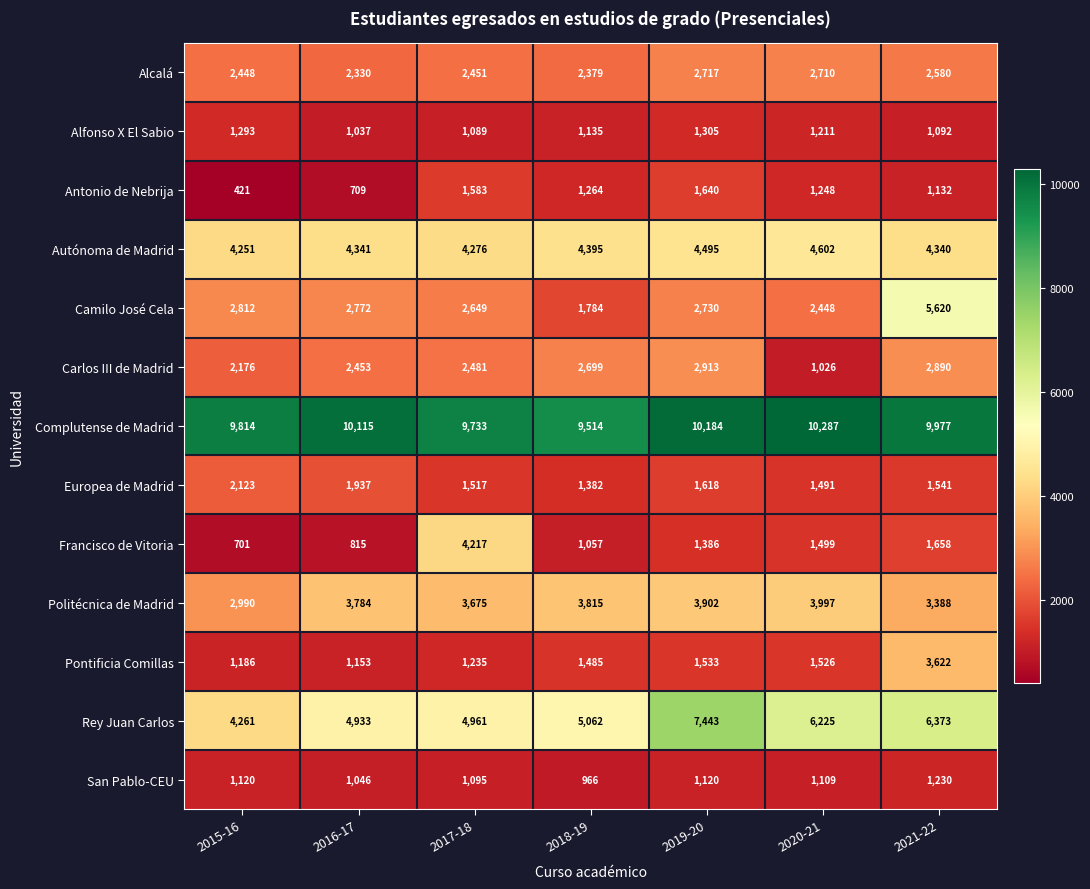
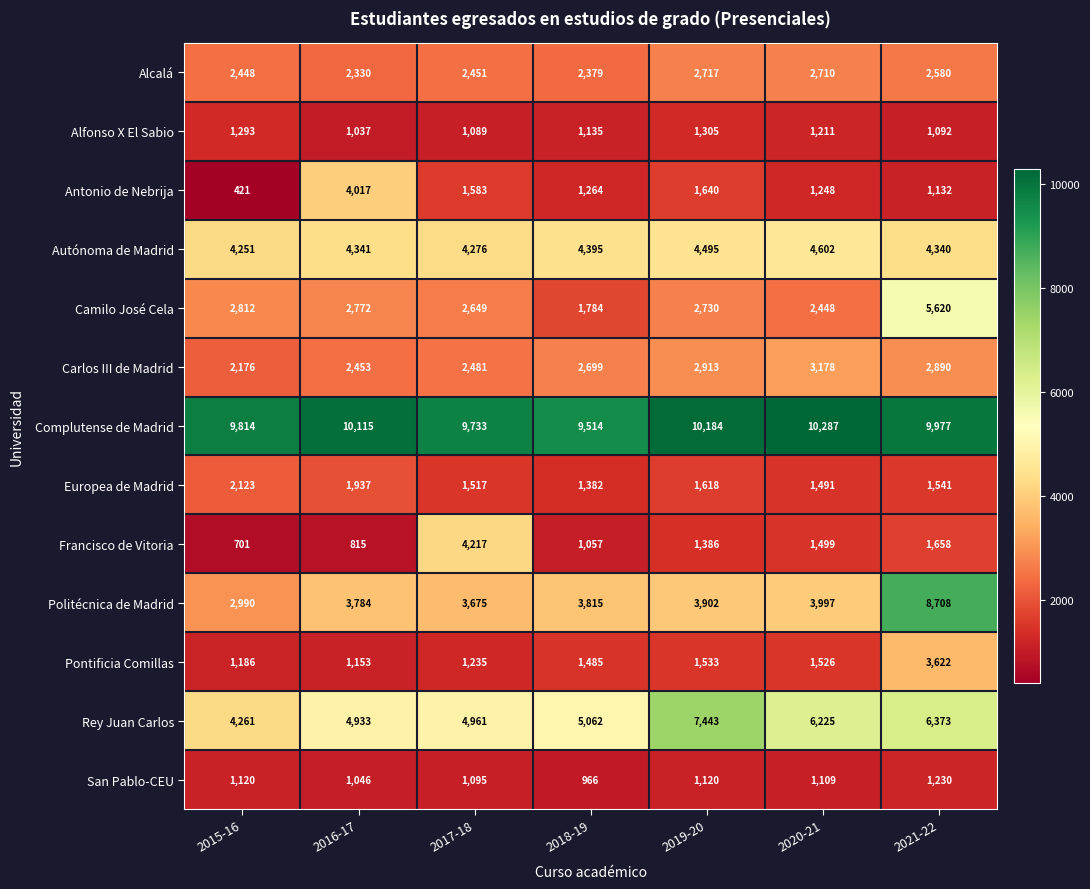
  {
    "Alcalá": {
      "2015-16": "2,448",
      "2016-17": "2,330",
      "2017-18": "2,451",
      "2018-19": "2,379",
      "2019-20": "2,717",
      "2020-21": "2,710",
      "2021-22": "2,580"
    },
    "Alfonso X El Sabio": {
      "2015-16": "1,293",
      "2016-17": "1,037",
      "2017-18": "1,089",
      "2018-19": "1,135",
      "2019-20": "1,305",
      "2020-21": "1,211",
      "2021-22": "1,092"
    },
    "Antonio de Nebrija": {
      "2015-16": "421",
-     "2016-17": "709",
+     "2016-17": "4,017",
      "2017-18": "1,583",
      "2018-19": "1,264",
      "2019-20": "1,640",
      "2020-21": "1,248",
      "2021-22": "1,132"
    },
    "Autónoma de Madrid": {
      "2015-16": "4,251",
      "2016-17": "4,341",
      "2017-18": "4,276",
      "2018-19": "4,395",
      "2019-20": "4,495",
      "2020-21": "4,602",
      "2021-22": "4,340"
    },
    "Camilo José Cela": {
      "2015-16": "2,812",
      "2016-17": "2,772",
      "2017-18": "2,649",
      "2018-19": "1,784",
      "2019-20": "2,730",
      "2020-21": "2,448",
      "2021-22": "5,620"
    },
    "Carlos III de Madrid": {
      "2015-16": "2,176",
      "2016-17": "2,453",
      "2017-18": "2,481",
      "2018-19": "2,699",
      "2019-20": "2,913",
-     "2020-21": "1,026",
+     "2020-21": "3,178",
      "2021-22": "2,890"
    },
    "Complutense de Madrid": {
      "2015-16": "9,814",
      "2016-17": "10,115",
      "2017-18": "9,733",
      "2018-19": "9,514",
      "2019-20": "10,184",
      "2020-21": "10,287",
      "2021-22": "9,977"
    },
    "Europea de Madrid": {
      "2015-16": "2,123",
      "2016-17": "1,937",
      "2017-18": "1,517",
      "2018-19": "1,382",
      "2019-20": "1,618",
      "2020-21": "1,491",
      "2021-22": "1,541"
    },
    "Francisco de Vitoria": {
      "2015-16": "701",
      "2016-17": "815",
      "2017-18": "4,217",
      "2018-19": "1,057",
      "2019-20": "1,386",
      "2020-21": "1,499",
      "2021-22": "1,658"
    },
    "Politécnica de Madrid": {
      "2015-16": "2,990",
      "2016-17": "3,784",
      "2017-18": "3,675",
      "2018-19": "3,815",
      "2019-20": "3,902",
      "2020-21": "3,997",
-     "2021-22": "3,388"
+     "2021-22": "8,708"
    },
    "Pontificia Comillas": {
      "2015-16": "1,186",
      "2016-17": "1,153",
      "2017-18": "1,235",
      "2018-19": "1,485",
      "2019-20": "1,533",
      "2020-21": "1,526",
      "2021-22": "3,622"
    },
    "Rey Juan Carlos": {
      "2015-16": "4,261",
      "2016-17": "4,933",
      "2017-18": "4,961",
      "2018-19": "5,062",
      "2019-20": "7,443",
      "2020-21": "6,225",
      "2021-22": "6,373"
    },
    "San Pablo-CEU": {
      "2015-16": "1,120",
      "2016-17": "1,046",
      "2017-18": "1,095",
      "2018-19": "966",
      "2019-20": "1,120",
      "2020-21": "1,109",
      "2021-22": "1,230"
    }
  }
